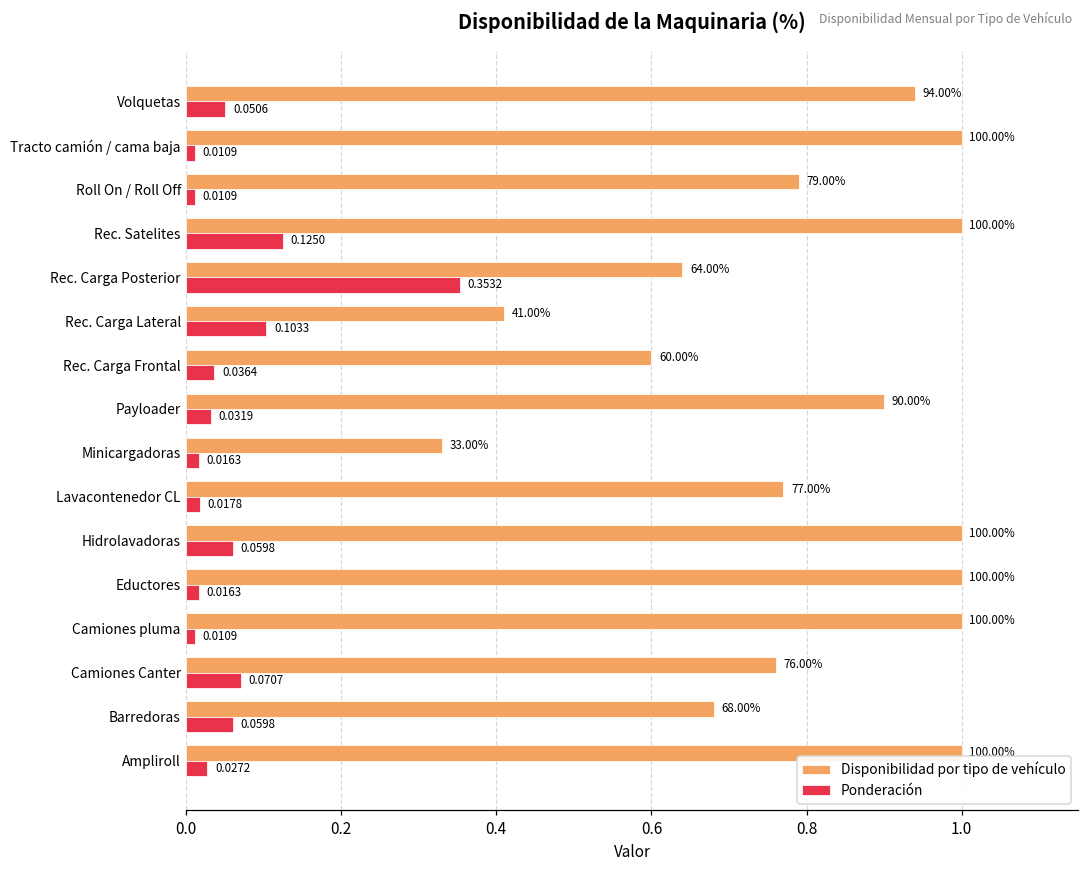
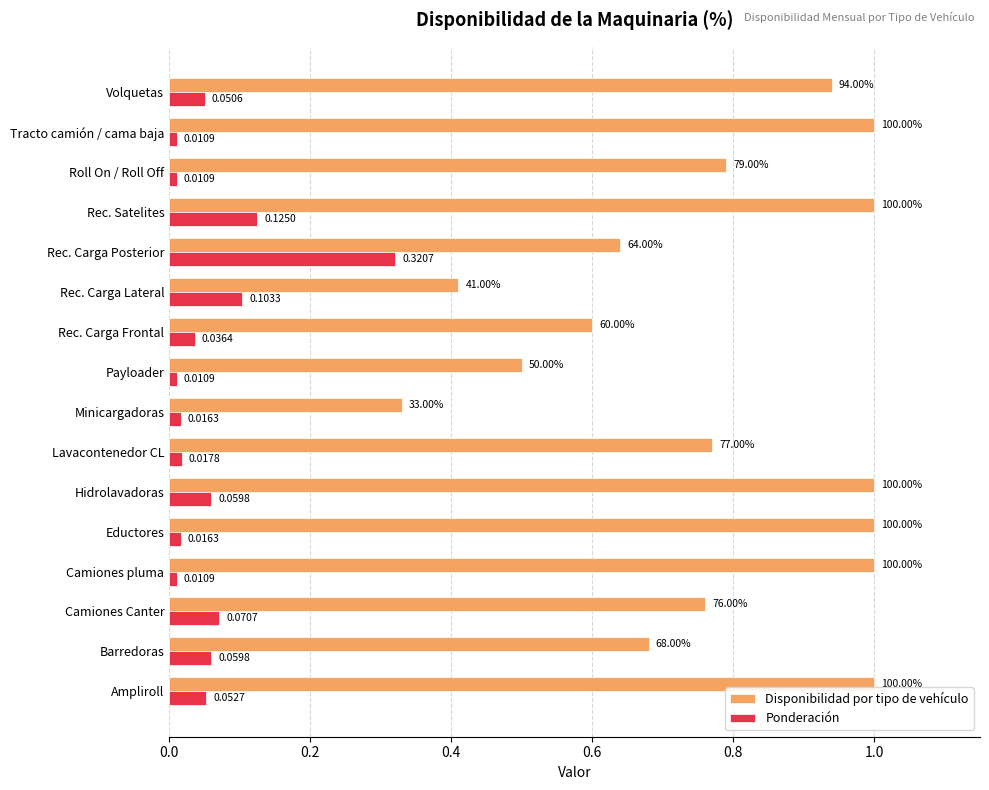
  {
    "Disponibilidad por tipo de vehículo": {
      "Volquetas": "94.00%",
      "Tracto camión / cama baja": "100.00%",
      "Roll On / Roll Off": "79.00%",
      "Rec. Satelites": "100.00%",
      "Rec. Carga Posterior": "64.00%",
      "Rec. Carga Lateral": "41.00%",
      "Rec. Carga Frontal": "60.00%",
-     "Payloader": "90.00%",
+     "Payloader": "50.00%",
      "Minicargadoras": "33.00%",
      "Lavacontenedor CL": "77.00%",
      "Hidrolavadoras": "100.00%",
      "Eductores": "100.00%",
      "Camiones pluma": "100.00%",
      "Camiones Canter": "76.00%",
      "Barredoras": "68.00%"
    },
    "Ponderación": {
      "Volquetas": "0.0506",
      "Tracto camión / cama baja": "0.0109",
      "Roll On / Roll Off": "0.0109",
      "Rec. Satelites": "0.1250",
-     "Rec. Carga Posterior": "0.3532",
+     "Rec. Carga Posterior": "0.3207",
      "Rec. Carga Lateral": "0.1033",
      "Rec. Carga Frontal": "0.0364",
-     "Payloader": "0.0319",
+     "Payloader": "0.0109",
      "Minicargadoras": "0.0163",
      "Lavacontenedor CL": "0.0178",
      "Hidrolavadoras": "0.0598",
      "Eductores": "0.0163",
      "Camiones pluma": "0.0109",
      "Camiones Canter": "0.0707",
      "Barredoras": "0.0598",
-     "Ampliroll": "0.0272"
+     "Ampliroll": "0.0527"
    }
  }
